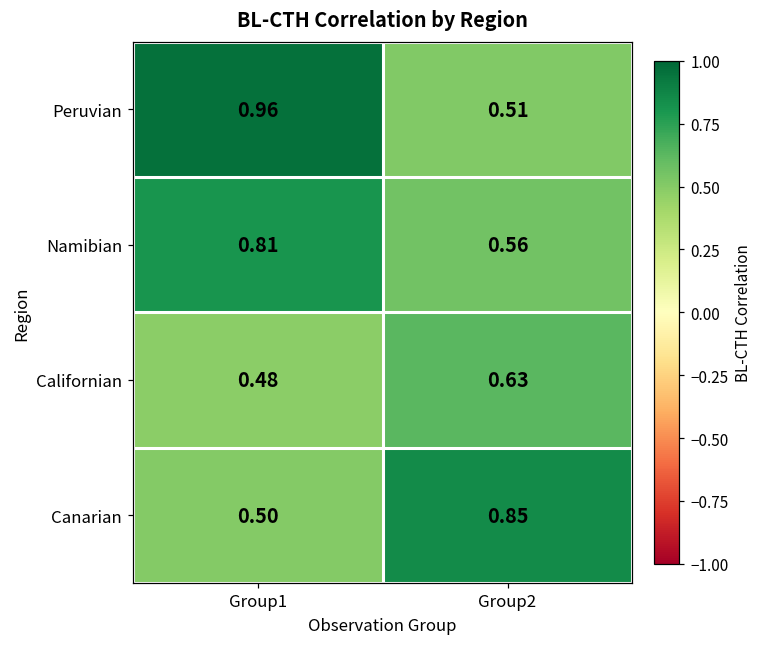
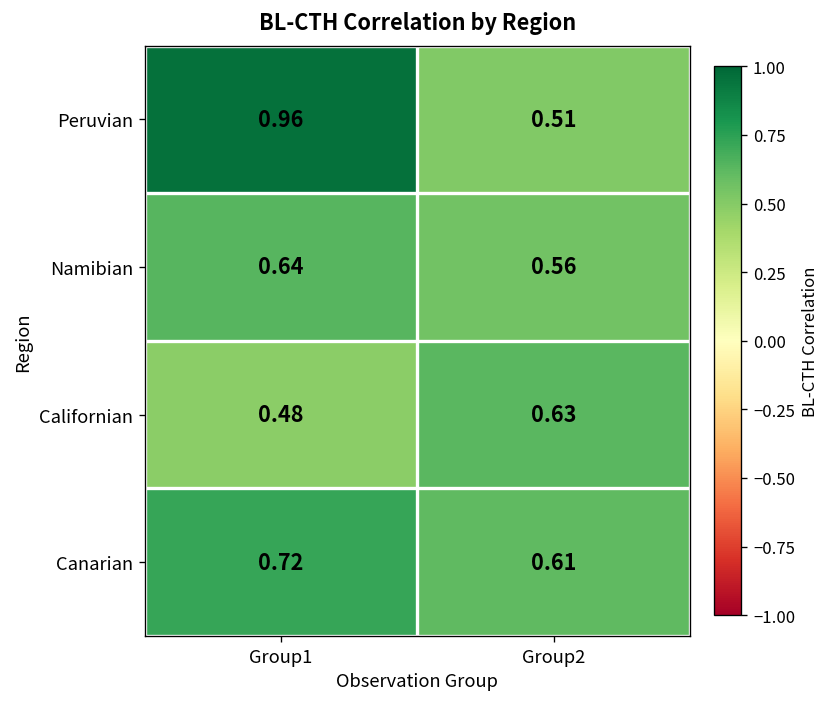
  {
    "Peruvian": {
      "Group1": 0.96,
      "Group2": 0.51
    },
    "Namibian": {
-     "Group1": 0.81,
+     "Group1": 0.64,
      "Group2": 0.56
    },
    "Californian": {
      "Group1": 0.48,
      "Group2": 0.63
    },
    "Canarian": {
-     "Group1": 0.50,
-     "Group2": 0.85
+     "Group1": 0.72,
+     "Group2": 0.61
    }
  }
